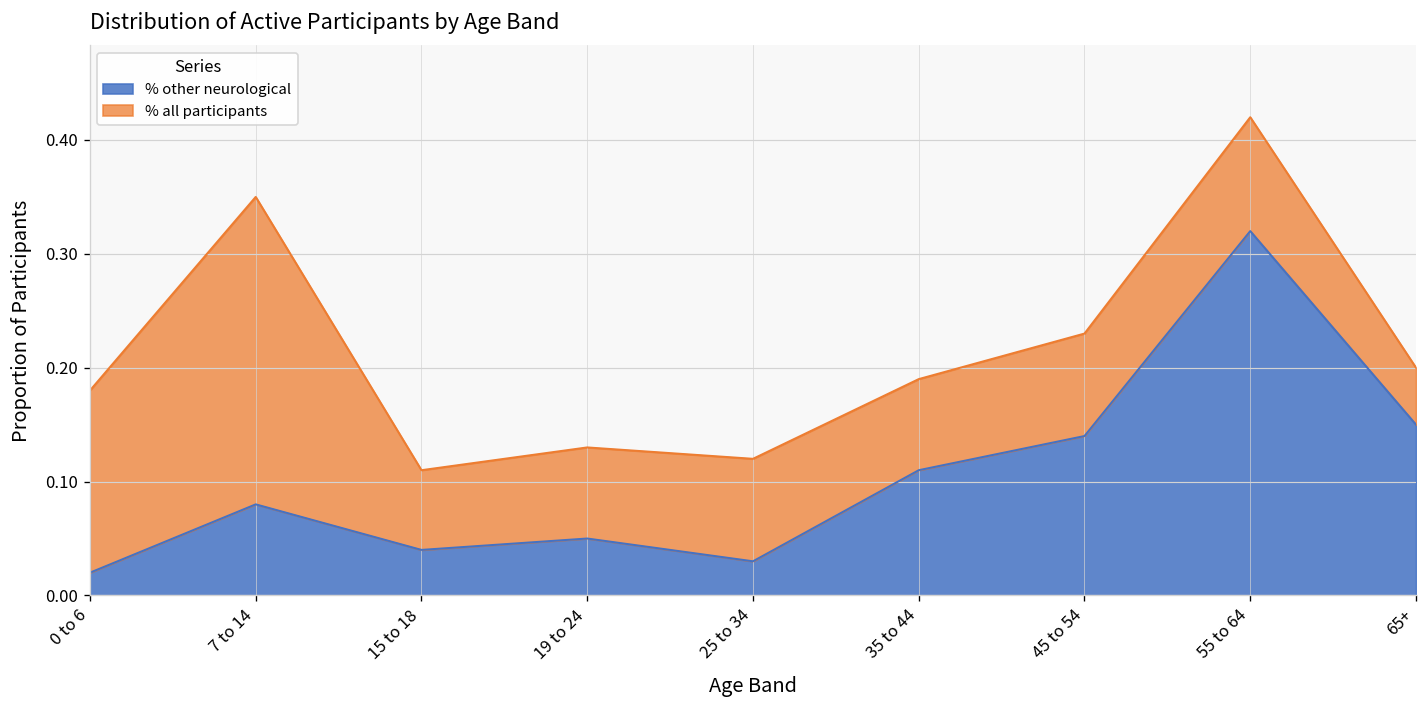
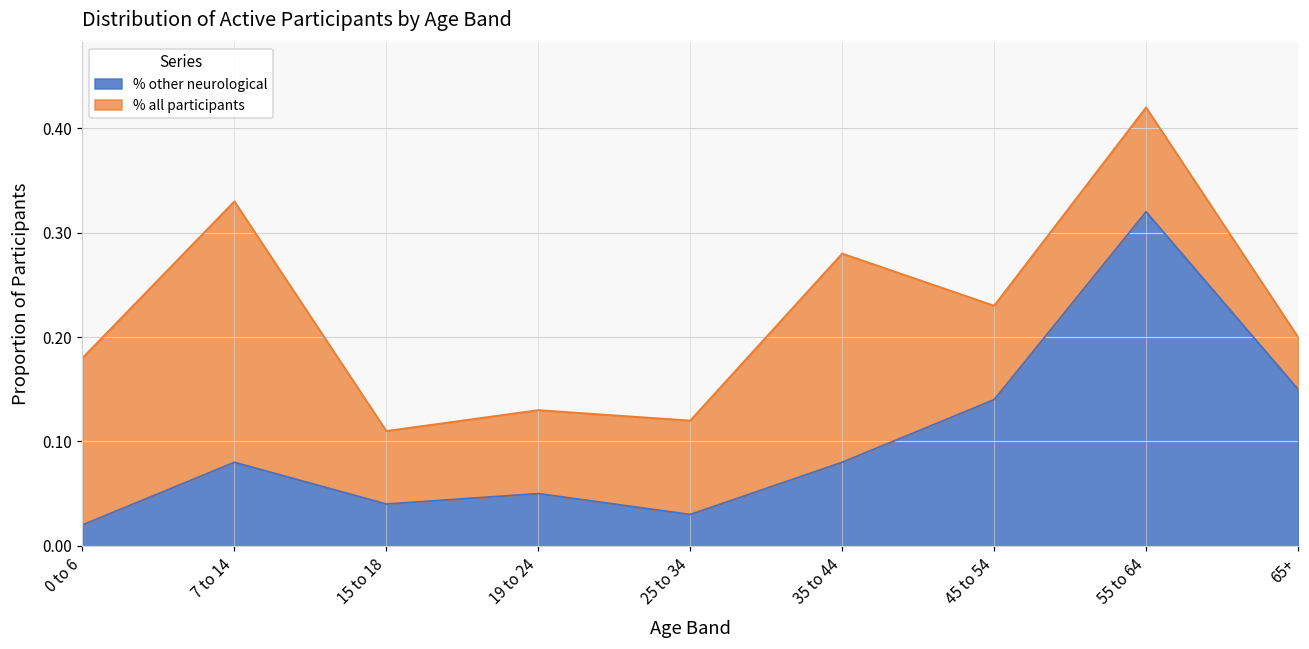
  {
    "% other neurological": {
      "0 to 6": 0.02,
      "7 to 14": 0.08,
      "15 to 18": 0.04,
      "19 to 24": 0.05,
      "25 to 34": 0.03,
-     "35 to 44": 0.11,
+     "35 to 44": 0.08,
      "45 to 54": 0.14,
      "55 to 64": 0.32,
      "65+": 0.15
    },
    "% all participants": {
      "0 to 6": 0.16,
-     "7 to 14": 0.27,
+     "7 to 14": 0.25,
      "15 to 18": 0.07,
      "19 to 24": 0.08,
      "25 to 34": 0.09,
-     "35 to 44": 0.08,
+     "35 to 44": 0.20,
      "45 to 54": 0.09,
      "55 to 64": 0.10,
      "65+": 0.05
    }
  }
